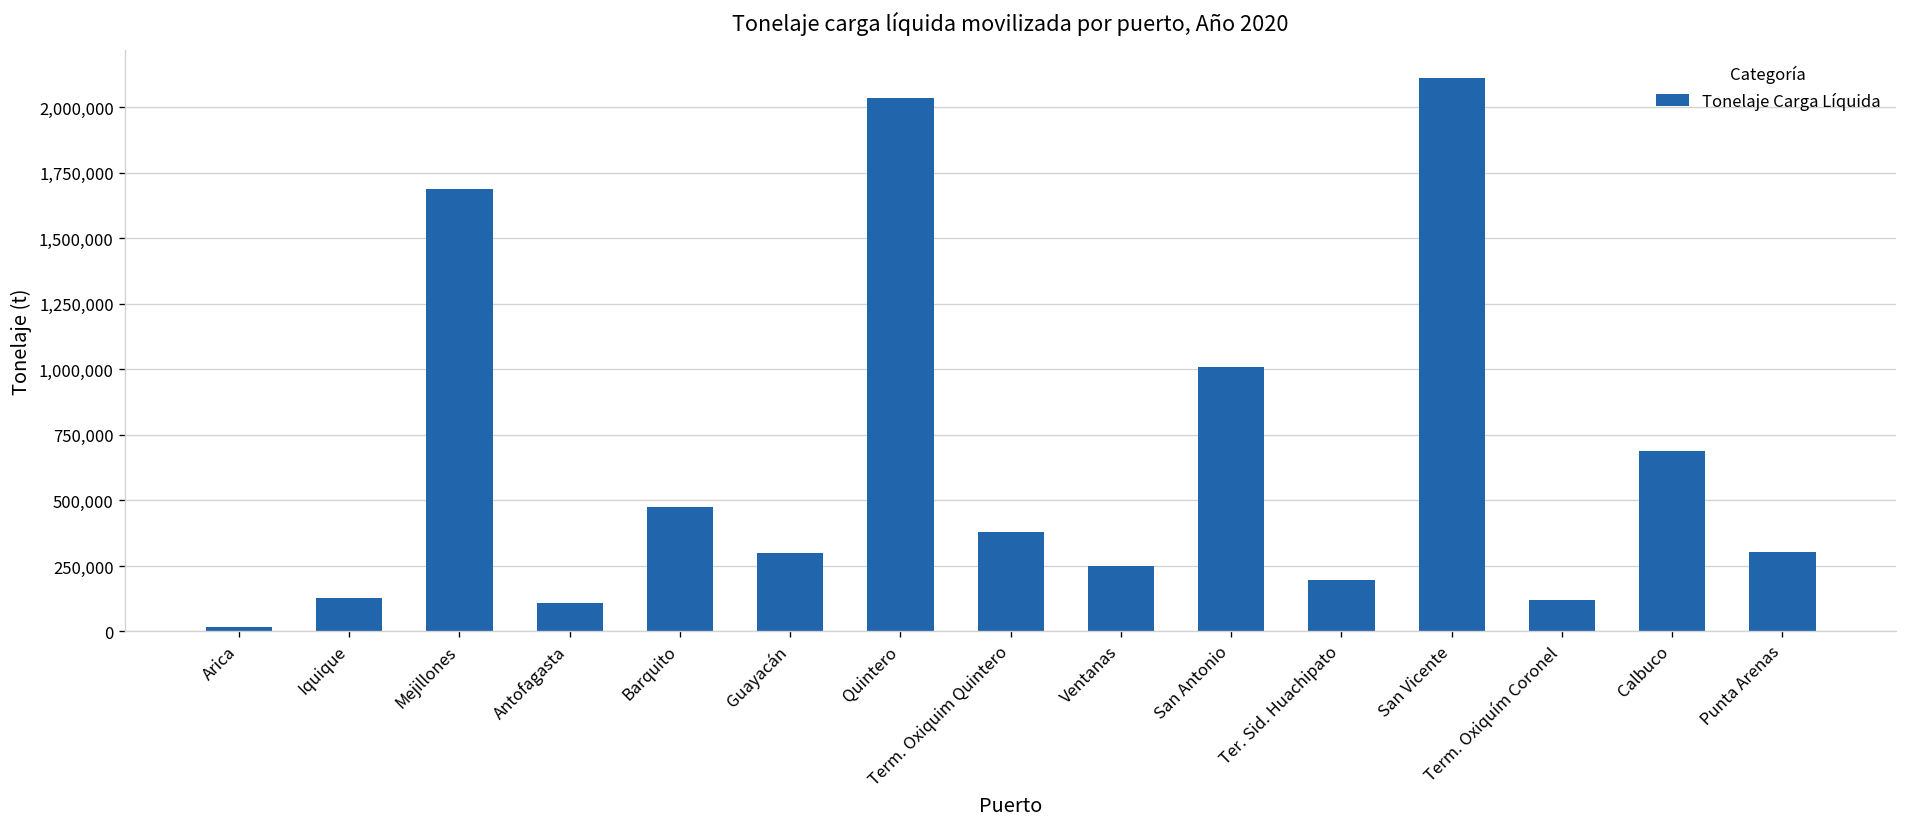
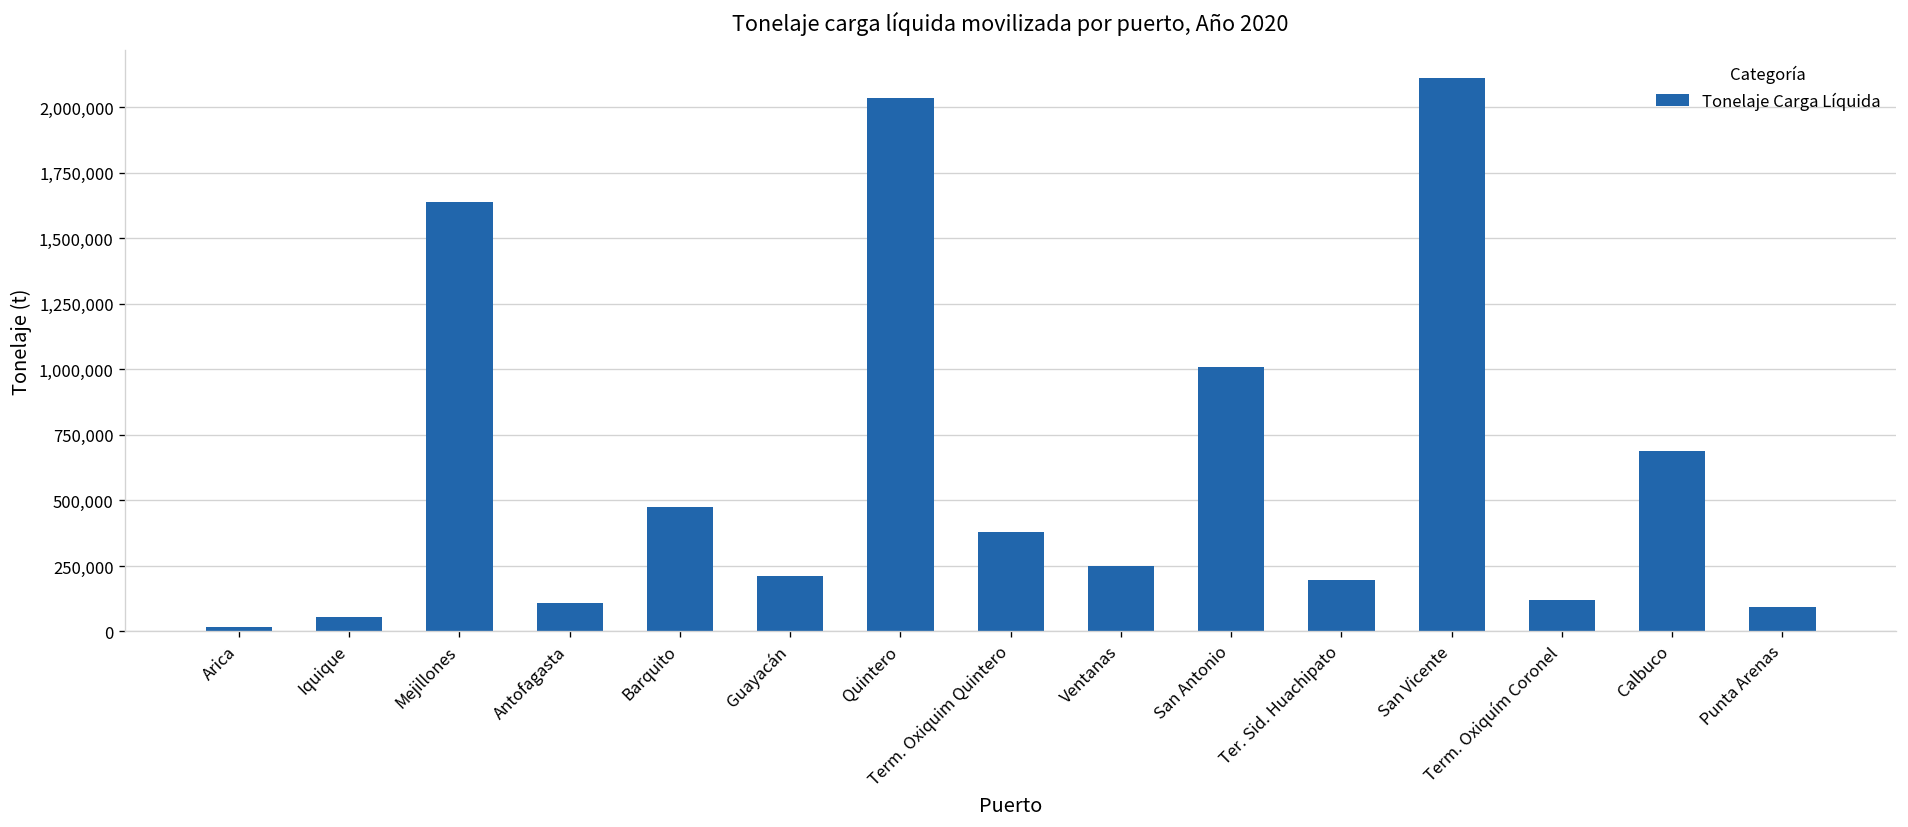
  {
    "Arica": "20,000",
-   "Iquique": "130,000",
-   "Mejillones": "1,690,000",
+   "Iquique": "60,000",
+   "Mejillones": "1,640,000",
    "Antofagasta": "110,000",
    "Barquito": "470,000",
-   "Guayacán": "300,000",
+   "Guayacán": "210,000",
    "Quintero": "2,030,000",
    "Term. Oxiquim Quintero": "380,000",
    "Ventanas": "250,000",
    "San Antonio": "1,010,000",
    "Ter. Sid. Huachipato": "200,000",
    "San Vicente": "2,110,000",
    "Term. Oxiquím Coronel": "120,000",
    "Calbuco": "690,000",
-   "Punta Arenas": "300,000"
+   "Punta Arenas": "90,000"
  }
